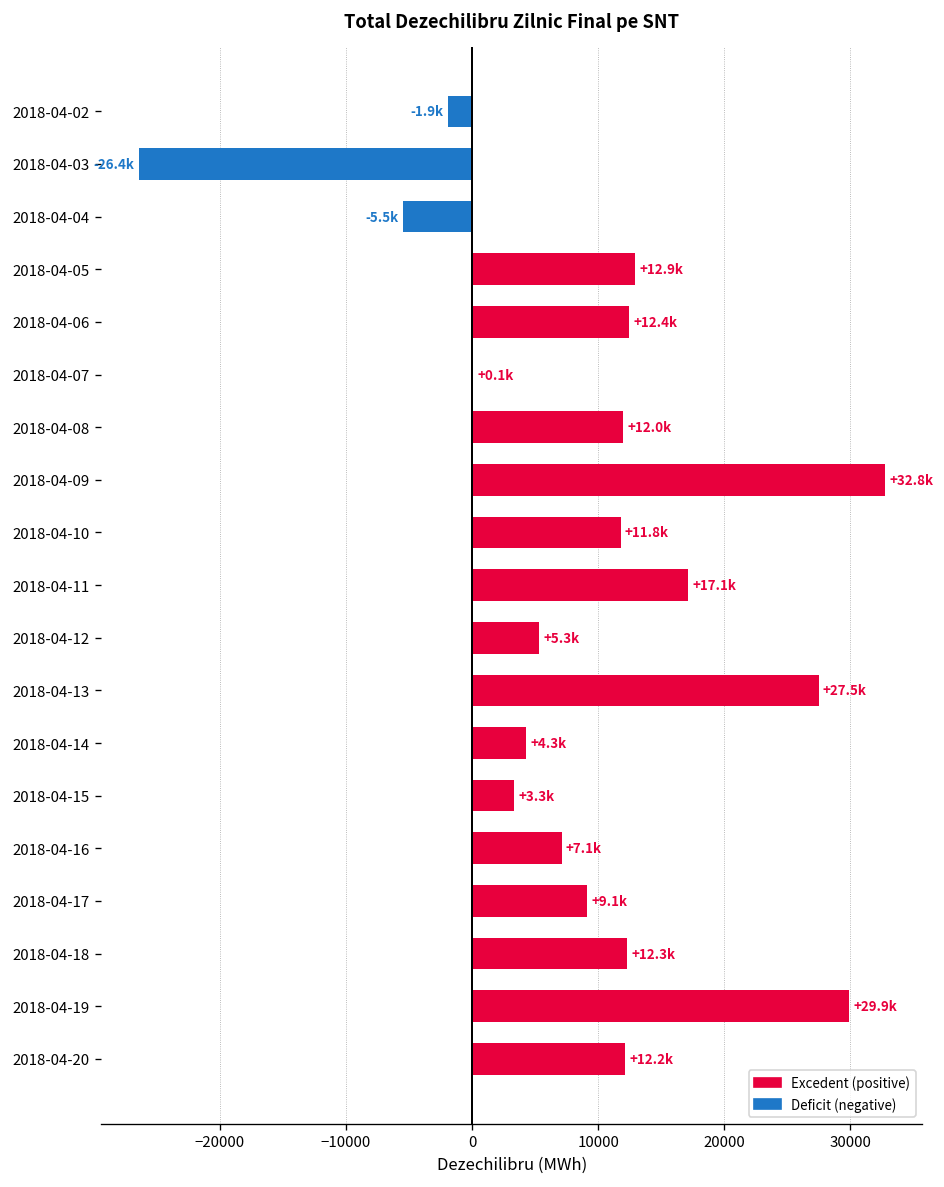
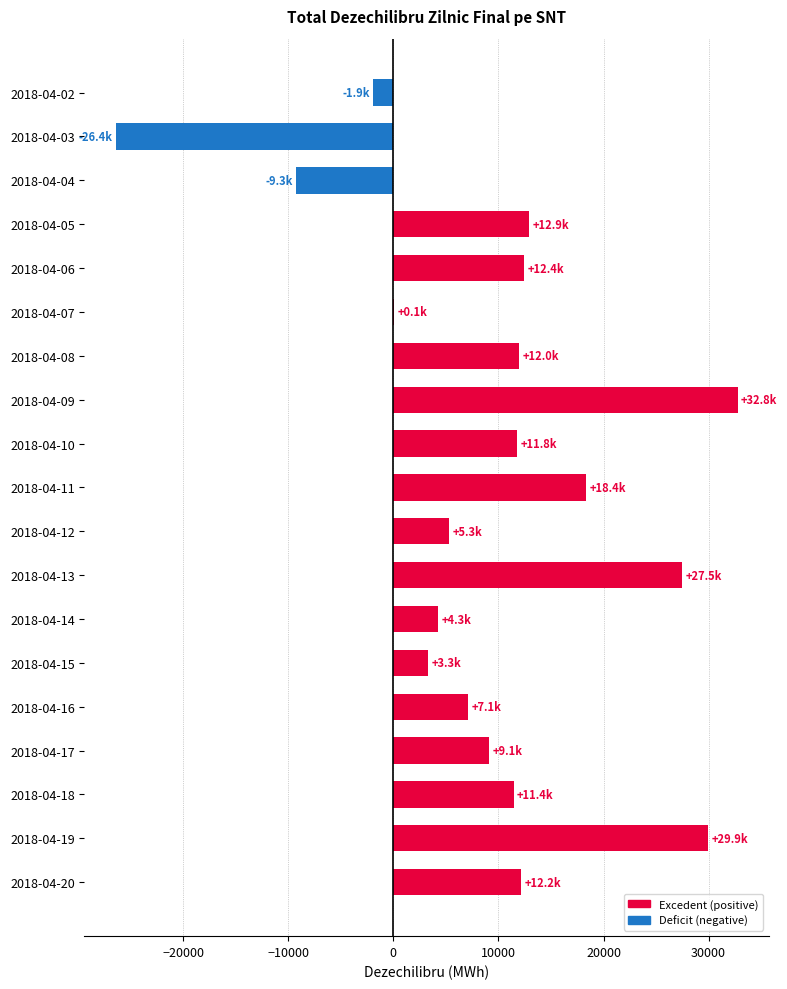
  {
    "2018-04-02": "-1.9k",
    "2018-04-03": "-26.4k",
-   "2018-04-04": "-5.5k",
+   "2018-04-04": "-9.3k",
    "2018-04-05": "+12.9k",
    "2018-04-06": "+12.4k",
    "2018-04-07": "+0.1k",
    "2018-04-08": "+12.0k",
    "2018-04-09": "+32.8k",
    "2018-04-10": "+11.8k",
-   "2018-04-11": "+17.1k",
+   "2018-04-11": "+18.4k",
    "2018-04-12": "+5.3k",
    "2018-04-13": "+27.5k",
    "2018-04-14": "+4.3k",
    "2018-04-15": "+3.3k",
    "2018-04-16": "+7.1k",
    "2018-04-17": "+9.1k",
-   "2018-04-18": "+12.3k",
+   "2018-04-18": "+11.4k",
    "2018-04-19": "+29.9k",
    "2018-04-20": "+12.2k"
  }
